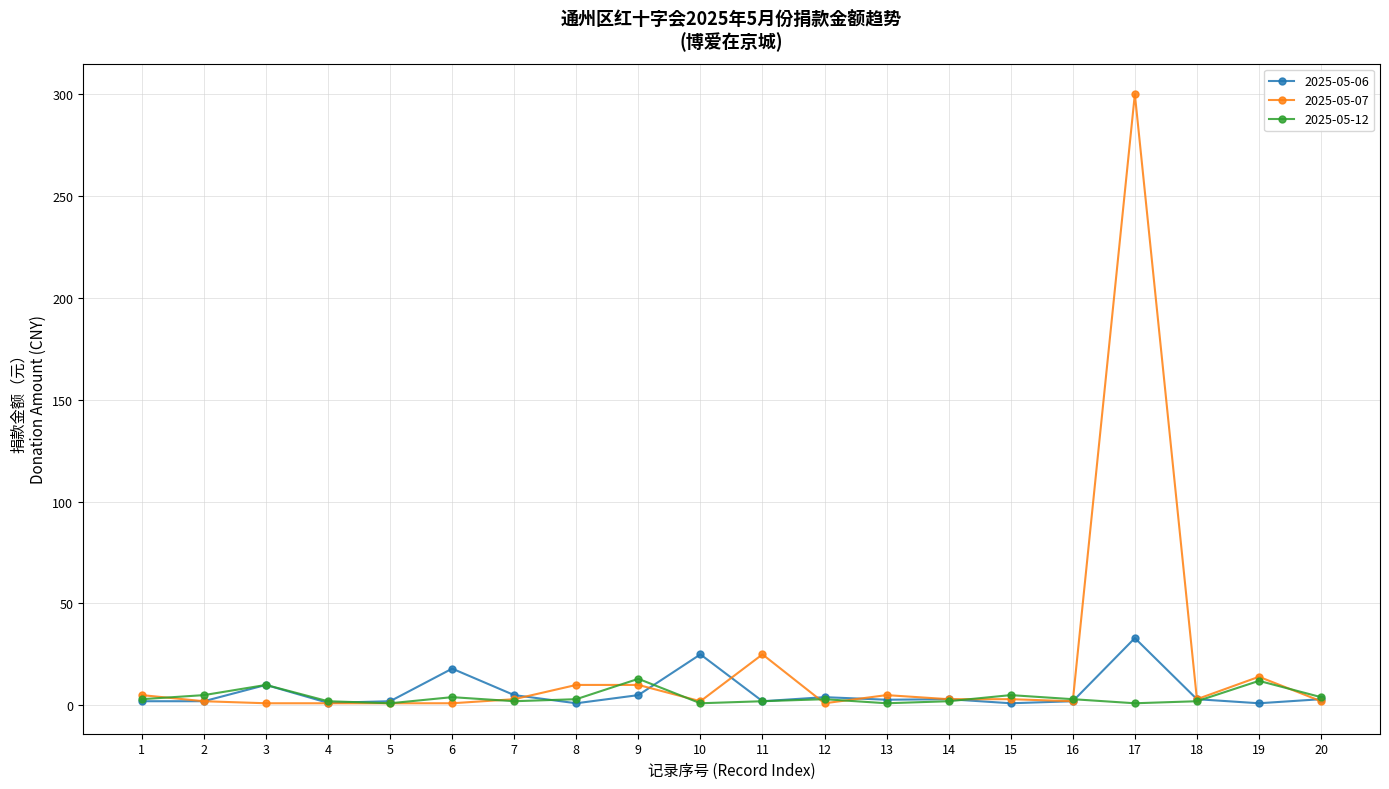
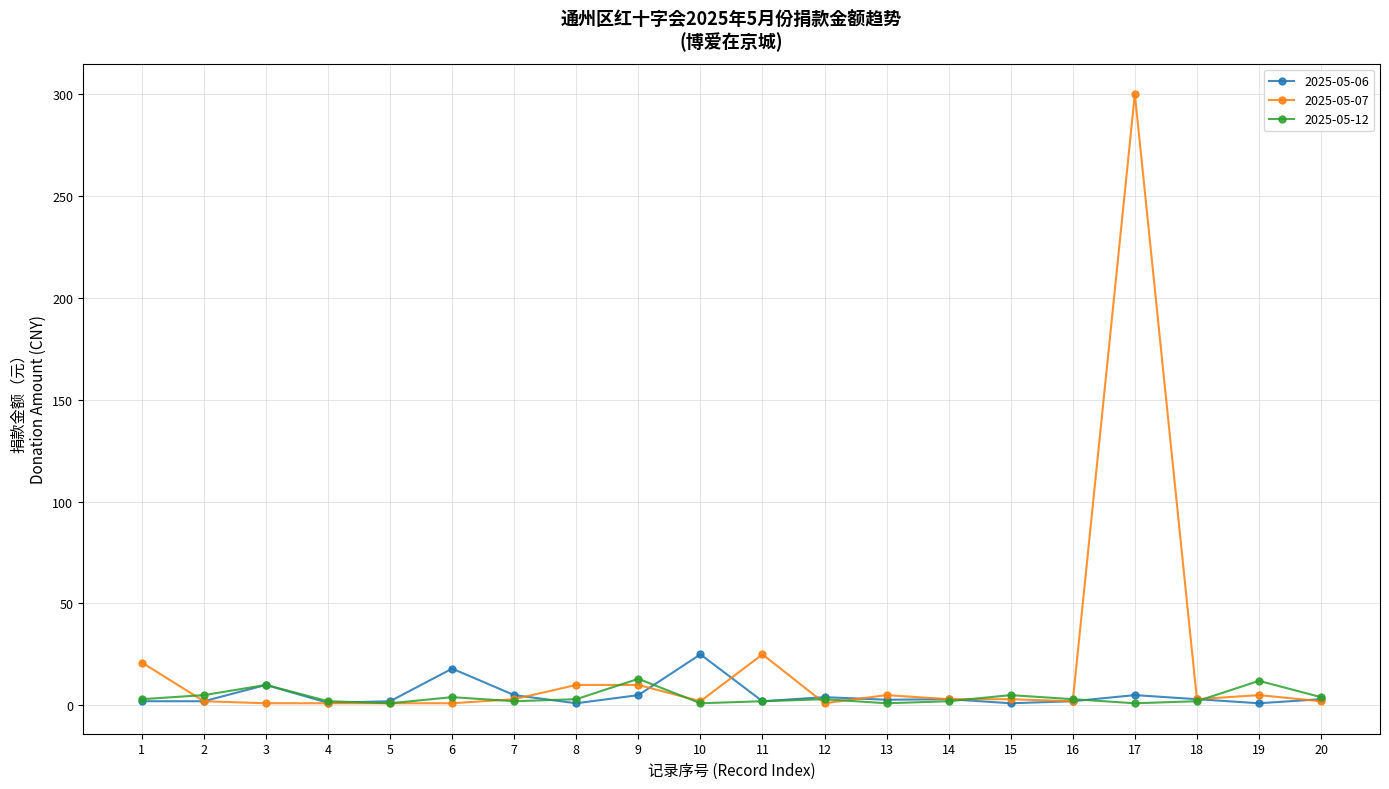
  {
    "2025-05-06": {
      "6": 18,
      "7": 5,
      "8": 1,
      "9": 5,
      "10": 25,
      "13": 3,
      "15": 1,
-     "17": 33,
+     "17": 5,
      "19": 1
    },
    "2025-05-07": {
-     "1": 5,
+     "1": 21,
      "3": 1,
      "6": 1,
      "8": 10,
      "9": 10,
      "11": 25,
      "12": 1,
      "13": 5,
      "15": 3,
      "17": 300,
-     "19": 14
+     "19": 5
    },
    "2025-05-12": {
      "2": 5,
      "6": 4,
      "8": 3,
      "9": 13,
      "13": 1,
      "15": 5,
      "17": 1,
      "19": 12
    }
  }
